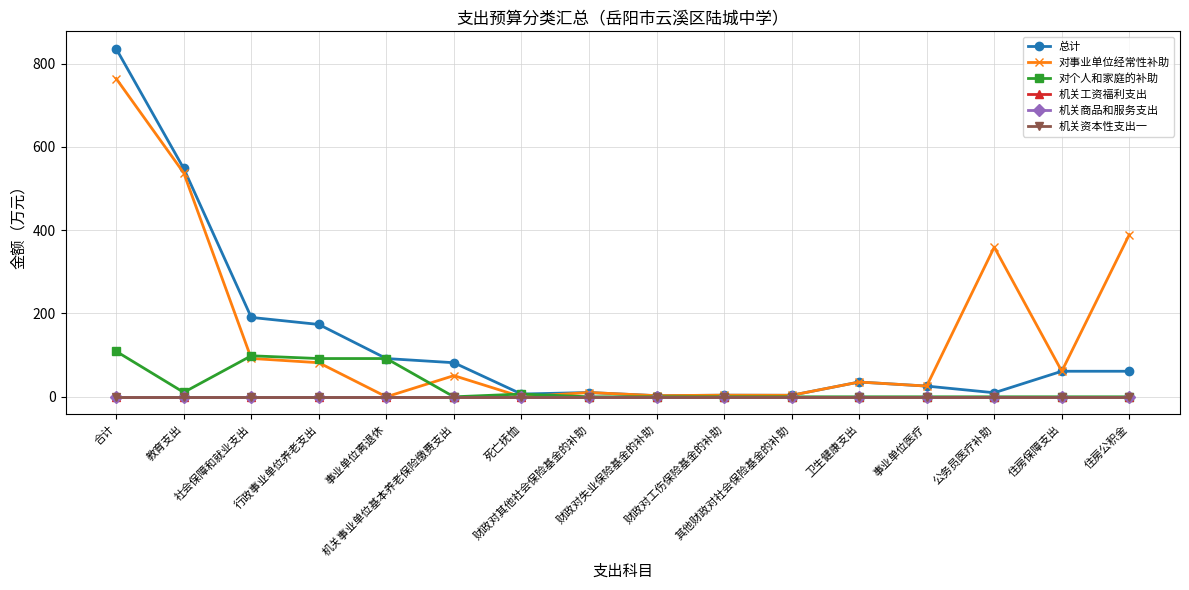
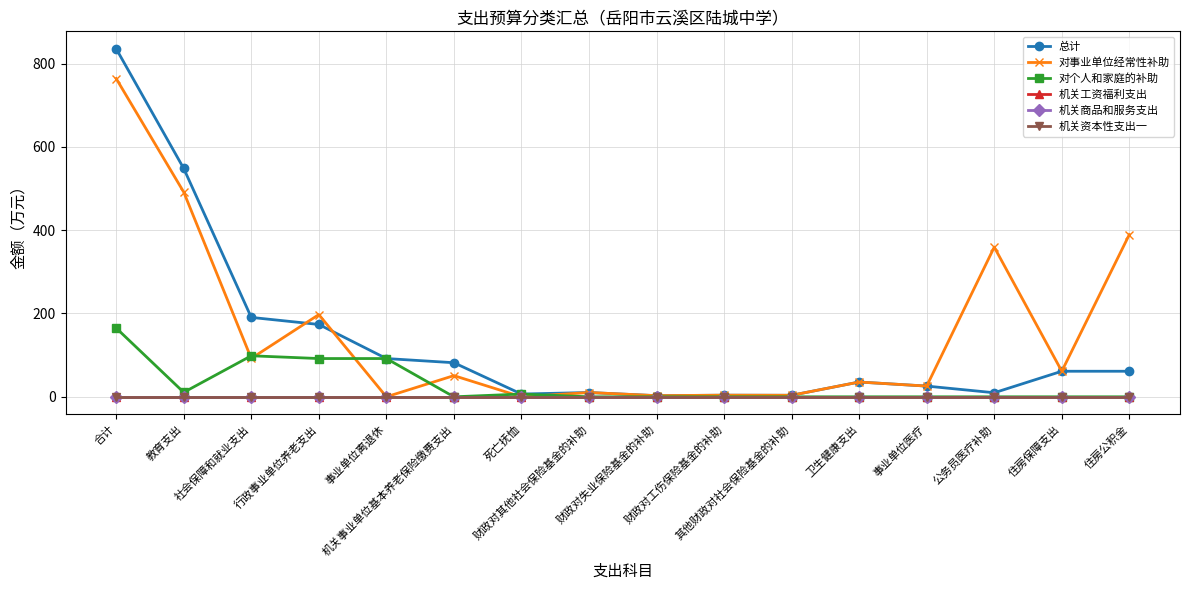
  {
    "总计": {
      "合计": 840,
      "教育支出": 550,
      "社会保障和就业支出": 190,
      "行政事业单位养老支出": 170,
      "机关事业单位基本养老保险缴费支出": 80,
      "公务员医疗补助": 10,
      "住房公积金": 60
    },
    "对事业单位经常性补助": {
      "合计": 760,
-     "教育支出": 540,
+     "教育支出": 490,
      "社会保障和就业支出": 90,
-     "行政事业单位养老支出": 80,
+     "行政事业单位养老支出": 200,
      "机关事业单位基本养老保险缴费支出": 50,
      "公务员医疗补助": 360,
      "住房公积金": 390
    },
    "对个人和家庭的补助": {
-     "合计": 110,
+     "合计": 170,
      "教育支出": 10,
      "社会保障和就业支出": 100,
      "行政事业单位养老支出": 90
    },
    "机关资本性支出一": {
      "合计": 0,
      "教育支出": 0,
      "社会保障和就业支出": 0,
      "行政事业单位养老支出": 0
    }
  }
